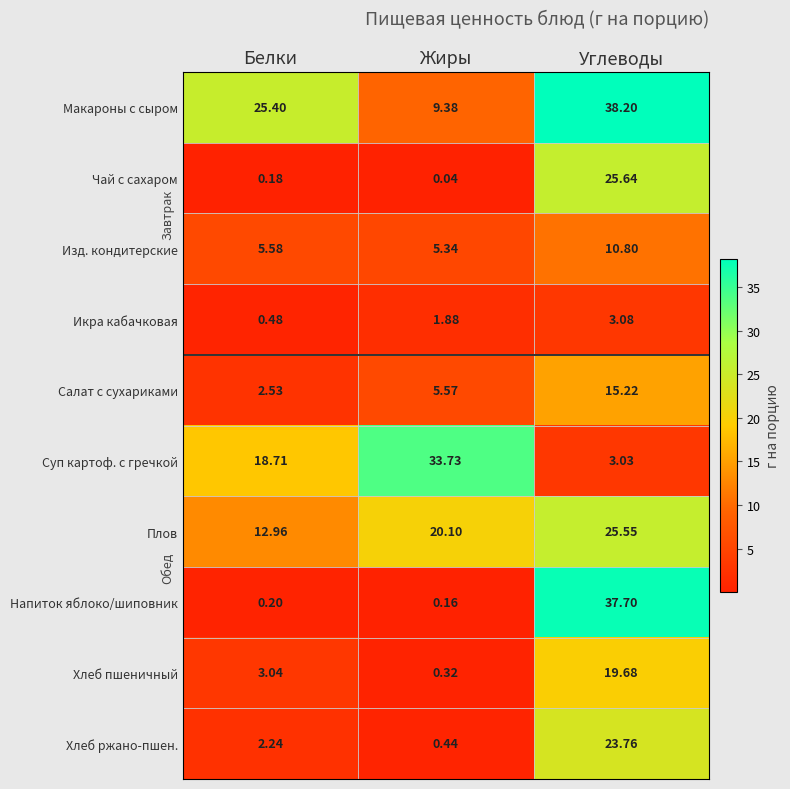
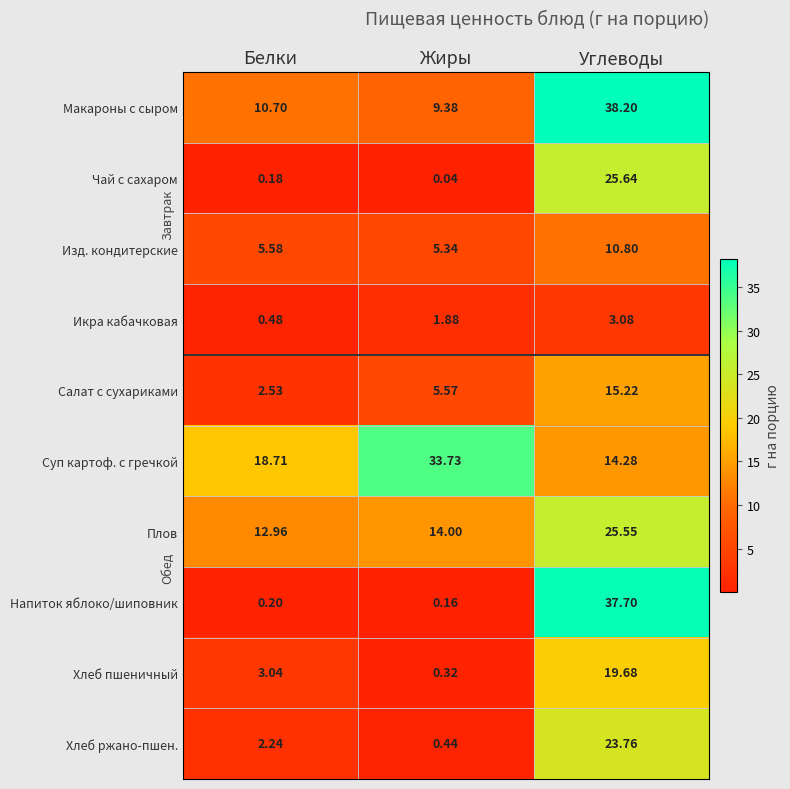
  {
    "Макароны с сыром": {
-     "Белки": 25.40,
+     "Белки": 10.70,
      "Жиры": 9.38,
      "Углеводы": 38.20
    },
    "Чай с сахаром": {
      "Белки": 0.18,
      "Жиры": 0.04,
      "Углеводы": 25.64
    },
    "Изд. кондитерские": {
      "Белки": 5.58,
      "Жиры": 5.34,
      "Углеводы": 10.80
    },
    "Икра кабачковая": {
      "Белки": 0.48,
      "Жиры": 1.88,
      "Углеводы": 3.08
    },
    "Салат с сухариками": {
      "Белки": 2.53,
      "Жиры": 5.57,
      "Углеводы": 15.22
    },
    "Суп картоф. с гречкой": {
      "Белки": 18.71,
      "Жиры": 33.73,
-     "Углеводы": 3.03
+     "Углеводы": 14.28
    },
    "Плов": {
      "Белки": 12.96,
-     "Жиры": 20.10,
+     "Жиры": 14.00,
      "Углеводы": 25.55
    },
    "Напиток яблоко/шиповник": {
      "Белки": 0.20,
      "Жиры": 0.16,
      "Углеводы": 37.70
    },
    "Хлеб пшеничный": {
      "Белки": 3.04,
      "Жиры": 0.32,
      "Углеводы": 19.68
    },
    "Хлеб ржано-пшен.": {
      "Белки": 2.24,
      "Жиры": 0.44,
      "Углеводы": 23.76
    }
  }
